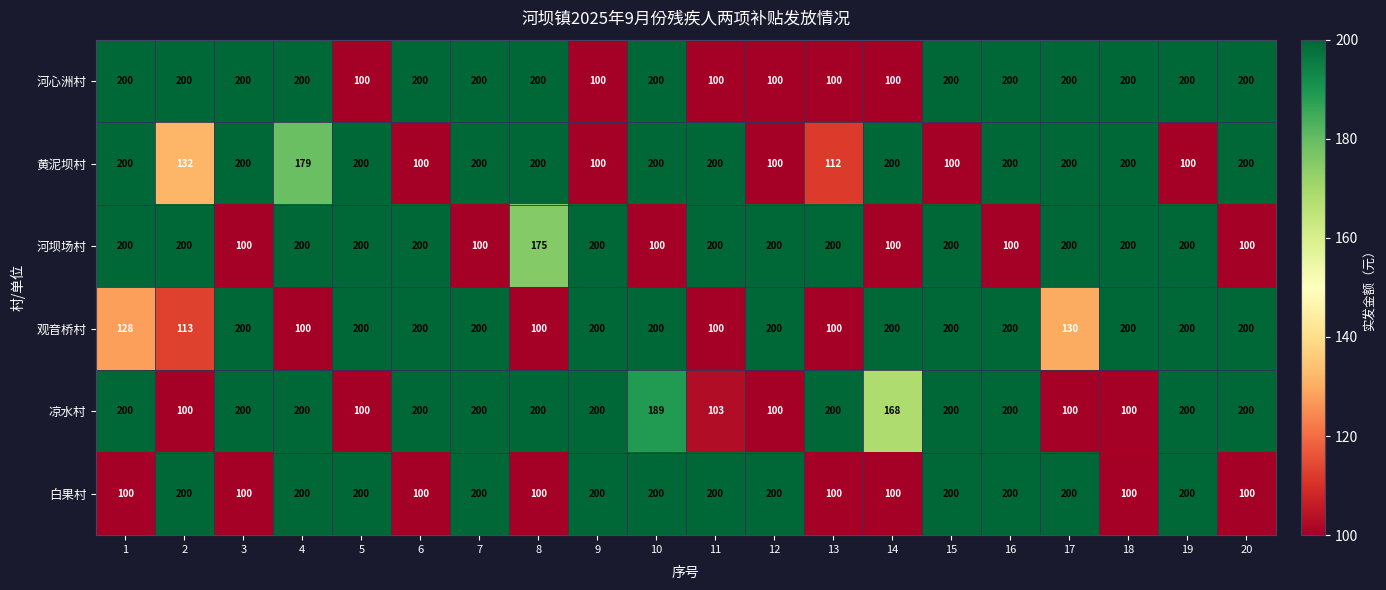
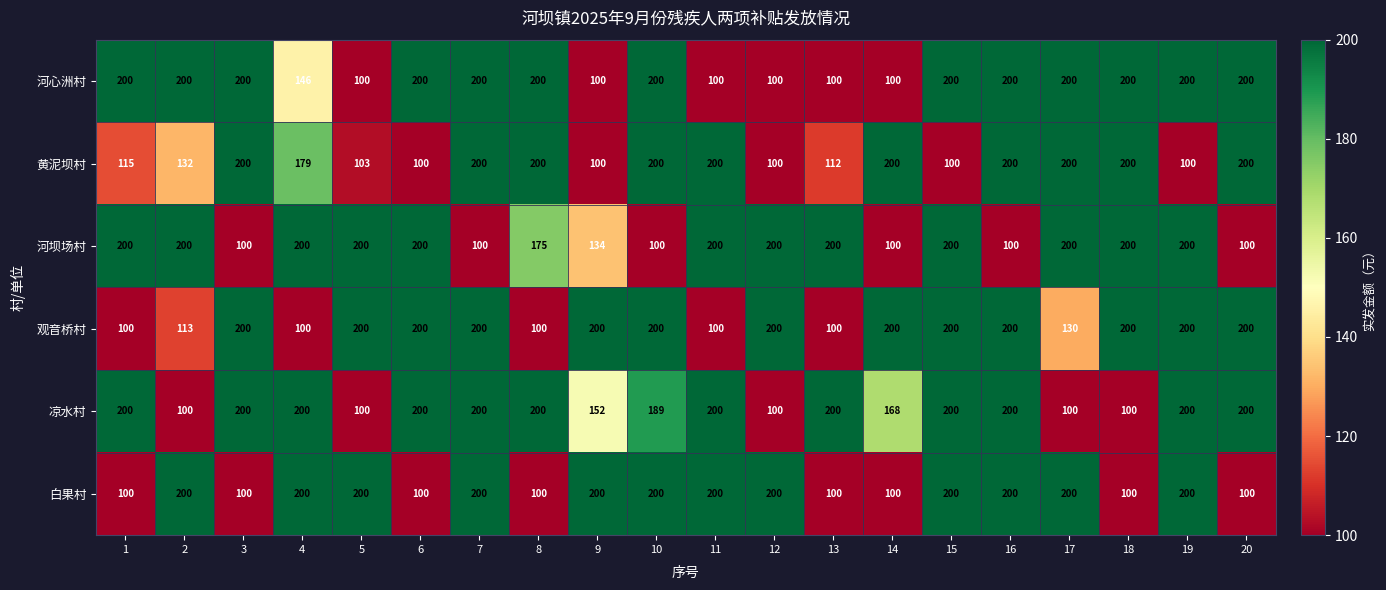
  {
    "河心洲村": {
      "1": 200,
      "2": 200,
      "3": 200,
-     "4": 200,
+     "4": 146,
      "5": 100,
      "6": 200,
      "7": 200,
      "8": 200,
      "9": 100,
      "10": 200,
      "11": 100,
      "12": 100,
      "13": 100,
      "14": 100,
      "15": 200,
      "16": 200,
      "17": 200,
      "18": 200,
      "19": 200,
      "20": 200
    },
    "黄泥坝村": {
-     "1": 200,
+     "1": 115,
      "2": 132,
      "3": 200,
      "4": 179,
-     "5": 200,
+     "5": 103,
      "6": 100,
      "7": 200,
      "8": 200,
      "9": 100,
      "10": 200,
      "11": 200,
      "12": 100,
      "13": 112,
      "14": 200,
      "15": 100,
      "16": 200,
      "17": 200,
      "18": 200,
      "19": 100,
      "20": 200
    },
    "河坝场村": {
      "1": 200,
      "2": 200,
      "3": 100,
      "4": 200,
      "5": 200,
      "6": 200,
      "7": 100,
      "8": 175,
-     "9": 200,
+     "9": 134,
      "10": 100,
      "11": 200,
      "12": 200,
      "13": 200,
      "14": 100,
      "15": 200,
      "16": 100,
      "17": 200,
      "18": 200,
      "19": 200,
      "20": 100
    },
    "观音桥村": {
-     "1": 128,
+     "1": 100,
      "2": 113,
      "3": 200,
      "4": 100,
      "5": 200,
      "6": 200,
      "7": 200,
      "8": 100,
      "9": 200,
      "10": 200,
      "11": 100,
      "12": 200,
      "13": 100,
      "14": 200,
      "15": 200,
      "16": 200,
      "17": 130,
      "18": 200,
      "19": 200,
      "20": 200
    },
    "凉水村": {
      "1": 200,
      "2": 100,
      "3": 200,
      "4": 200,
      "5": 100,
      "6": 200,
      "7": 200,
      "8": 200,
-     "9": 200,
+     "9": 152,
      "10": 189,
-     "11": 103,
+     "11": 200,
      "12": 100,
      "13": 200,
      "14": 168,
      "15": 200,
      "16": 200,
      "17": 100,
      "18": 100,
      "19": 200,
      "20": 200
    },
    "白果村": {
      "1": 100,
      "2": 200,
      "3": 100,
      "4": 200,
      "5": 200,
      "6": 100,
      "7": 200,
      "8": 100,
      "9": 200,
      "10": 200,
      "11": 200,
      "12": 200,
      "13": 100,
      "14": 100,
      "15": 200,
      "16": 200,
      "17": 200,
      "18": 100,
      "19": 200,
      "20": 100
    }
  }
